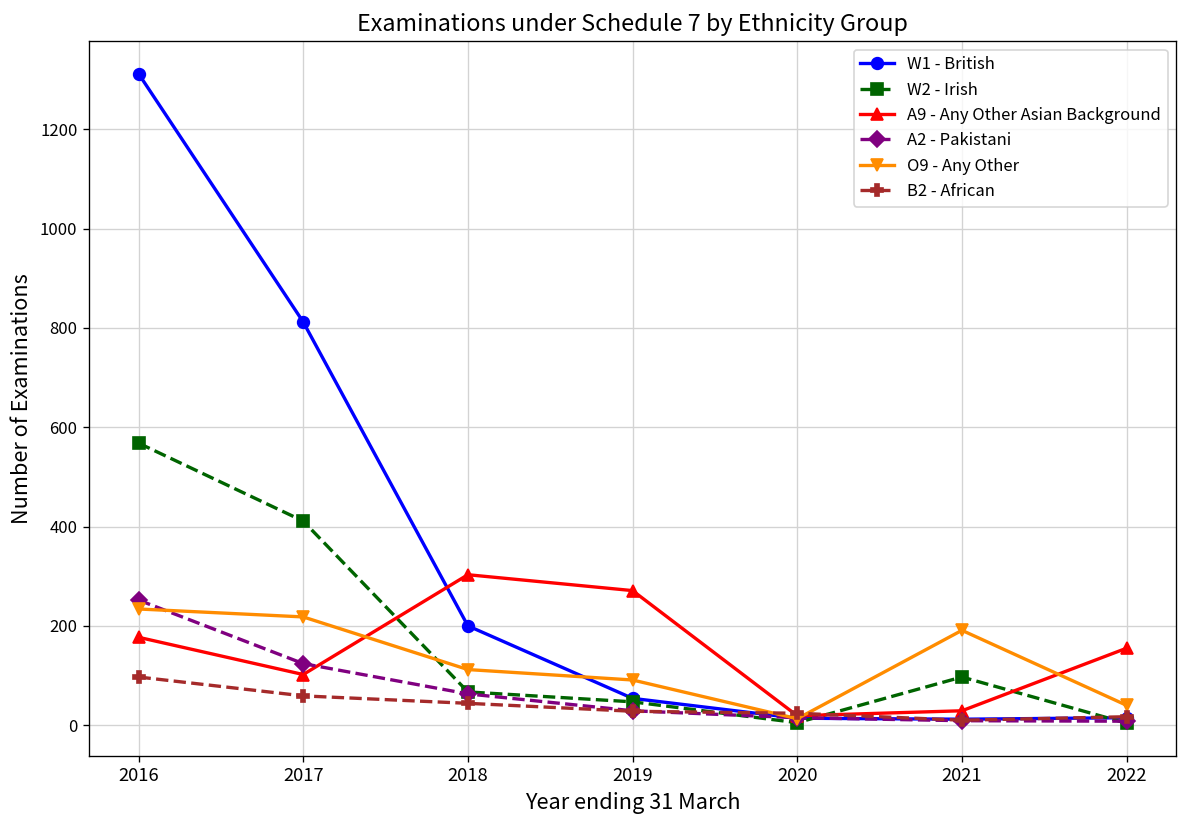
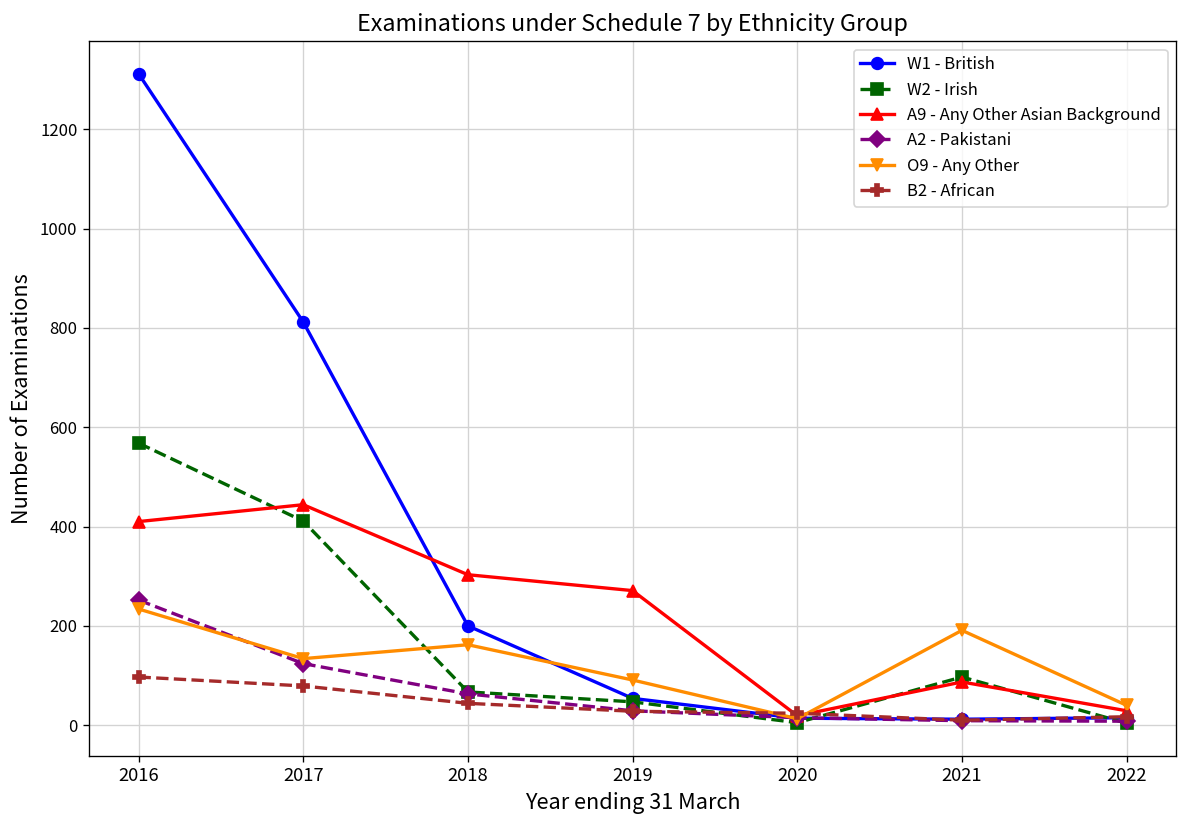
  {
    "W1 - British": {
      "2016": 1310,
      "2017": 810,
      "2018": 200,
      "2019": 50
    },
    "W2 - Irish": {
      "2016": 570,
      "2017": 410,
      "2019": 50,
      "2020": 10,
      "2021": 100
    },
    "A9 - Any Other Asian Background": {
-     "2016": 180,
-     "2017": 100,
+     "2016": 410,
+     "2017": 440,
      "2018": 300,
      "2019": 270,
-     "2021": 30,
-     "2022": 160
+     "2021": 90,
+     "2022": 30
    },
    "A2 - Pakistani": {
      "2016": 250,
      "2017": 120
    },
    "O9 - Any Other": {
      "2016": 230,
-     "2017": 220,
-     "2018": 110,
+     "2017": 130,
+     "2018": 160,
      "2019": 90,
      "2021": 190,
      "2022": 40
    },
    "B2 - African": {
      "2016": 100,
-     "2017": 60,
+     "2017": 80,
      "2018": 40
    }
  }
